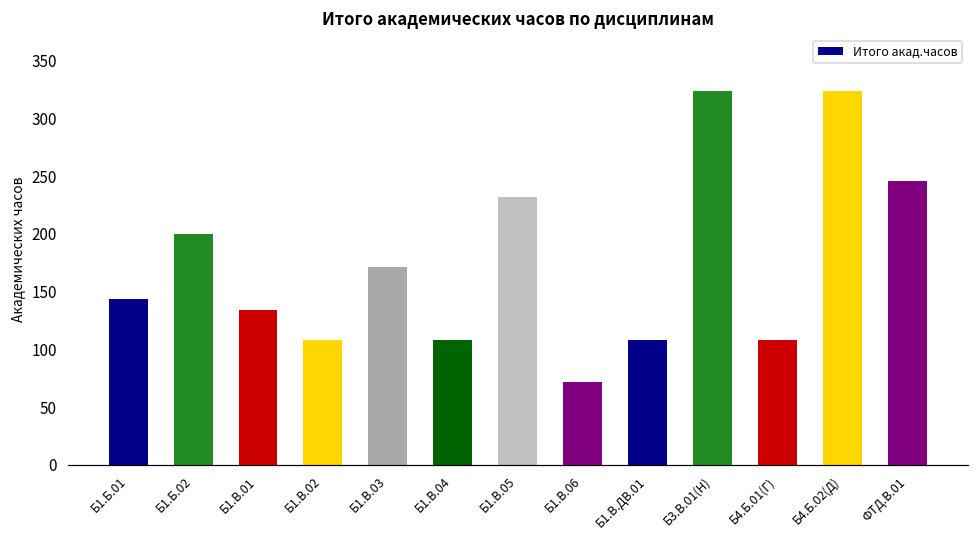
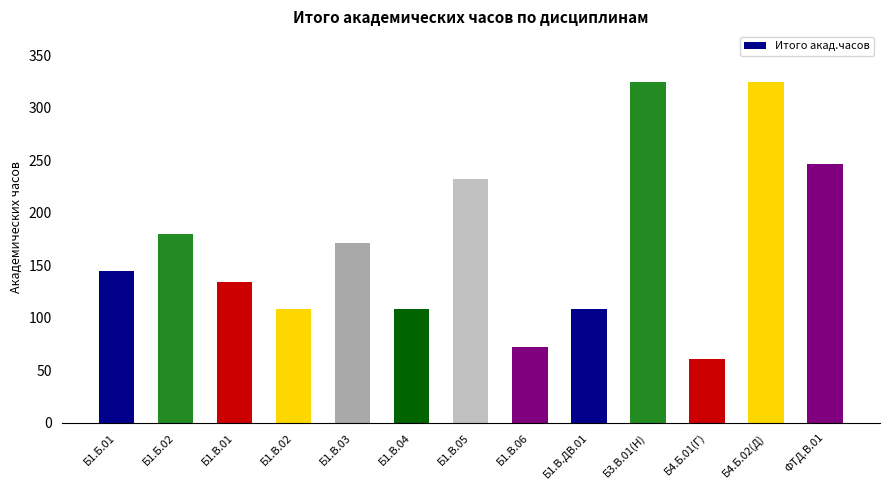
  {
    "Б1.Б.01": 144,
-   "Б1.Б.02": 200,
+   "Б1.Б.02": 180,
    "Б1.В.01": 134,
    "Б1.В.02": 108,
    "Б1.В.03": 171,
    "Б1.В.04": 108,
    "Б1.В.05": 232,
    "Б1.В.06": 72,
    "Б1.В.ДВ.01": 108,
    "Б3.В.01(Н)": 324,
-   "Б4.Б.01(Г)": 108,
+   "Б4.Б.01(Г)": 61,
    "Б4.Б.02(Д)": 324,
    "ФТД.В.01": 246
  }
